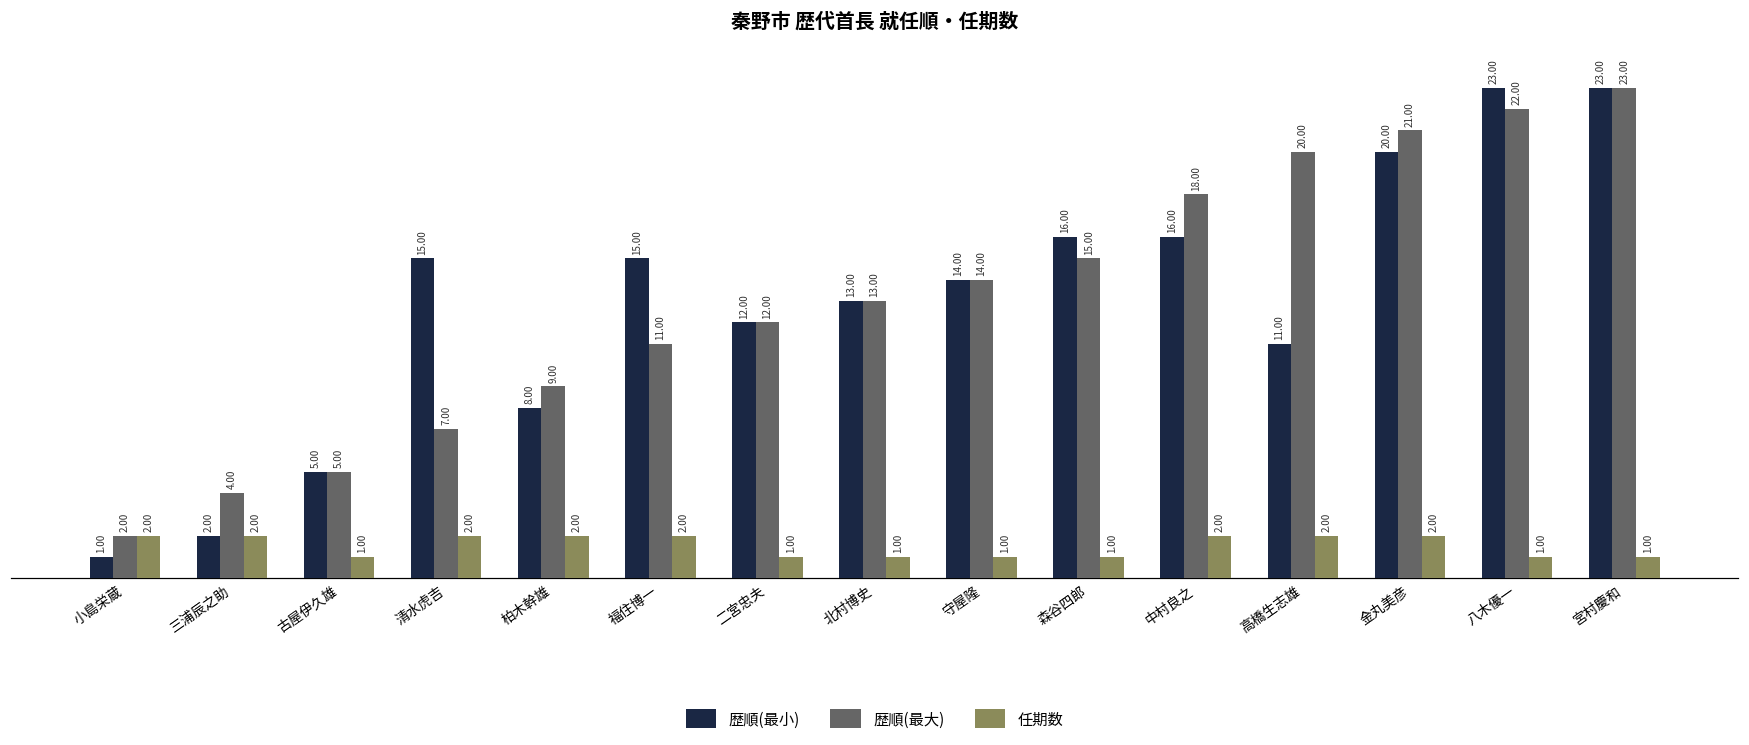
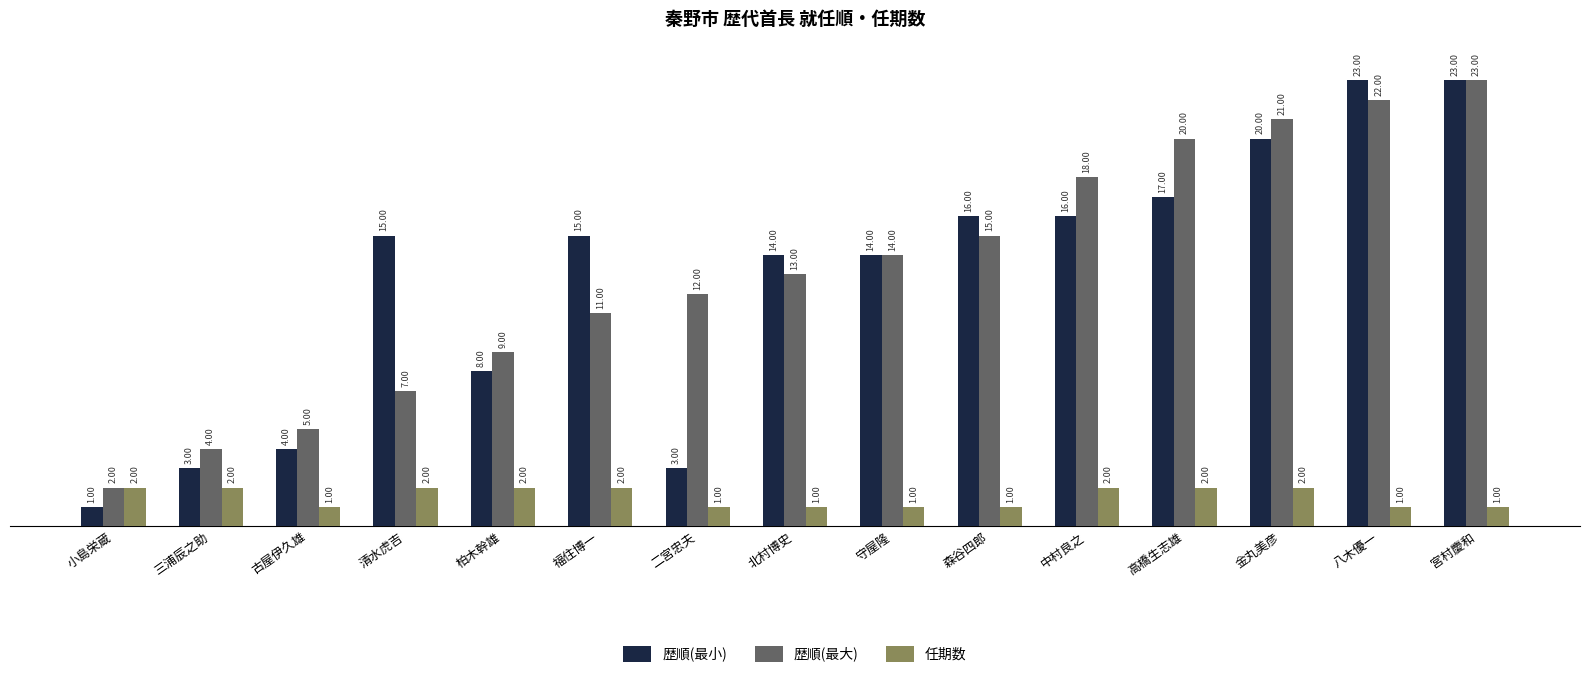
  {
    "歴順(最小)": {
      "小島栄蔵": 1.00,
-     "三浦辰之助": 2.00,
-     "古屋伊久雄": 5.00,
+     "三浦辰之助": 3.00,
+     "古屋伊久雄": 4.00,
      "清水虎吉": 15.00,
      "柏木幹雄": 8.00,
      "福住博一": 15.00,
-     "二宮忠夫": 12.00,
-     "北村博史": 13.00,
+     "二宮忠夫": 3.00,
+     "北村博史": 14.00,
      "守屋隆": 14.00,
      "森谷四郎": 16.00,
      "中村良之": 16.00,
-     "高橋生志雄": 11.00,
+     "高橋生志雄": 17.00,
      "金丸美彦": 20.00,
      "八木優一": 23.00,
      "宮村慶和": 23.00
    }
  }
